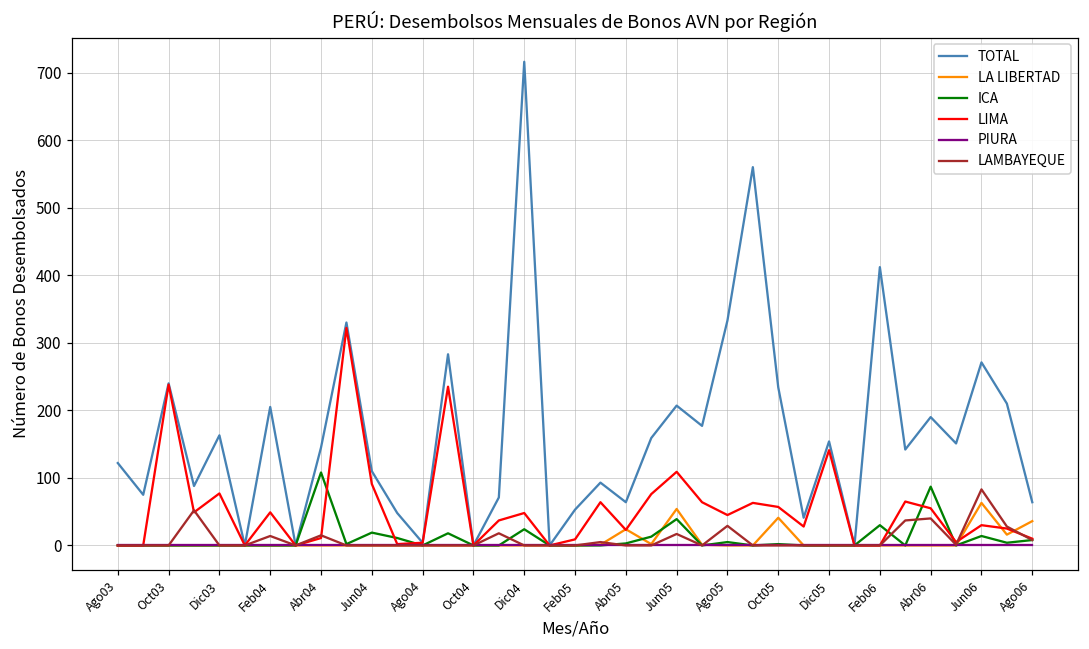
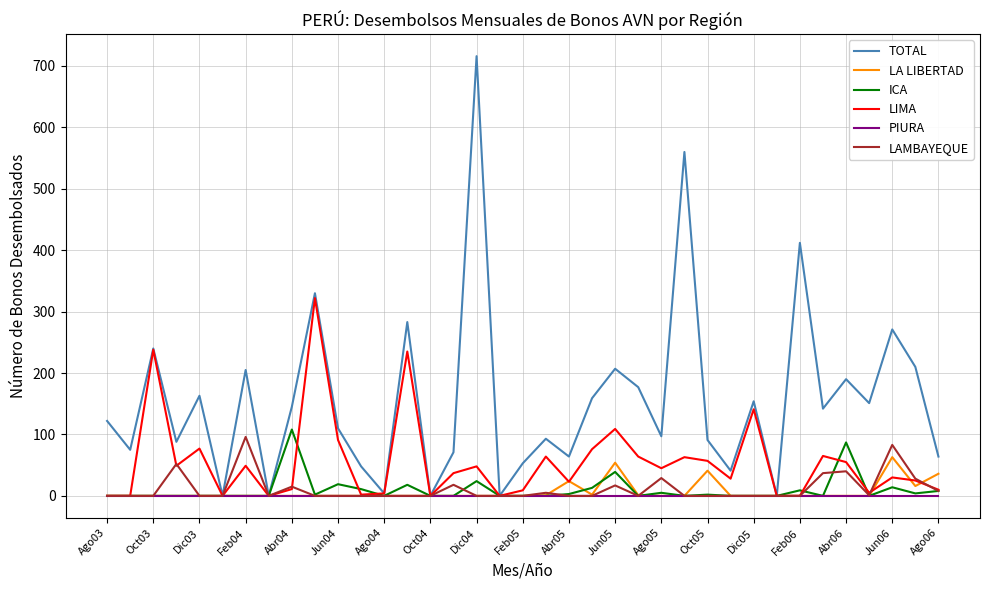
  {
    "TOTAL": {
      "Ago03": 120,
      "Dic03": 160,
      "Feb04": 210,
      "Abr04": 150,
      "Jun04": 110,
      "Dic04": 720,
      "Feb05": 50,
      "Abr05": 60,
      "Jun05": 210,
-     "Ago05": 330,
-     "Oct05": 230,
+     "Ago05": 100,
+     "Oct05": 90,
      "Dic05": 150,
      "Feb06": 410,
      "Abr06": 190,
      "Jun06": 270,
      "Ago06": 60
    },
    "LA LIBERTAD": {
      "Jun05": 50,
      "Oct05": 40,
      "Jun06": 60,
      "Ago06": 40
    },
    "ICA": {
      "Abr04": 110,
      "Jun04": 20,
      "Dic04": 20,
      "Jun05": 40,
      "Ago05": 10,
-     "Feb06": 30,
+     "Feb06": 10,
      "Abr06": 90,
      "Jun06": 10
    },
    "LIMA": {
      "Dic03": 80,
      "Feb04": 50,
      "Jun04": 90,
      "Dic04": 50,
      "Feb05": 10,
      "Jun05": 110,
      "Ago05": 50,
      "Oct05": 60,
      "Dic05": 140,
      "Abr06": 60,
      "Jun06": 30
    },
    "PIURA": {
      "Jun05": 0,
      "Jun06": 0,
      "Ago06": 0
    },
    "LAMBAYEQUE": {
-     "Feb04": 10,
+     "Feb04": 100,
      "Jun05": 20,
      "Ago05": 30,
      "Abr06": 40,
      "Jun06": 80
    }
  }
